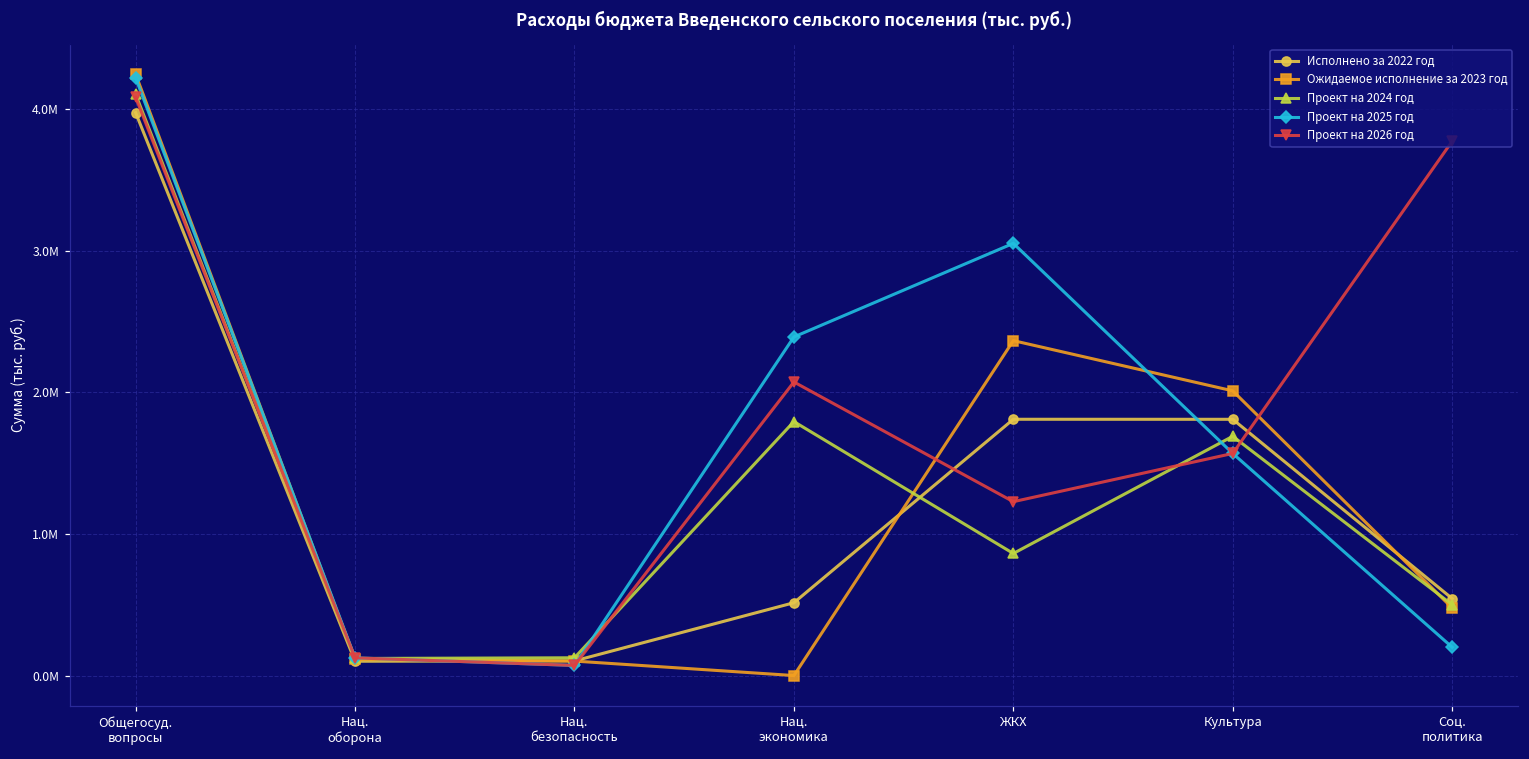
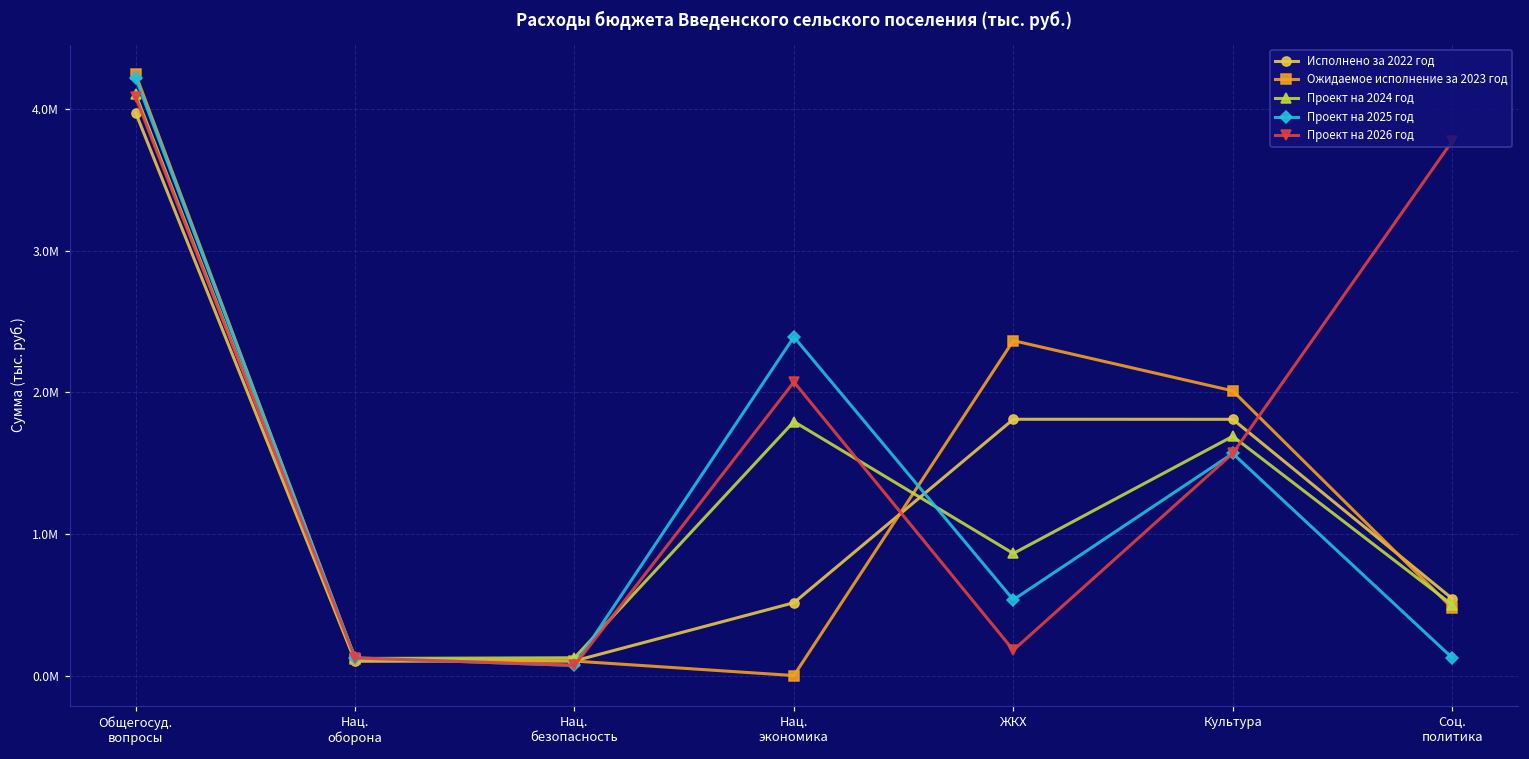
  {
    "Проект на 2025 год": {
      "Общегосуд. вопросы": "4.22М",
      "Нац. экономика": "2.39М",
-     "ЖКХ": "3.05М",
-     "Соц. политика": "0.20М"
+     "ЖКХ": "0.54М",
+     "Соц. политика": "0.13М"
    },
    "Проект на 2026 год": {
      "Общегосуд. вопросы": "4.08М",
      "Нац. экономика": "2.07М",
-     "ЖКХ": "1.23М",
+     "ЖКХ": "0.18М",
      "Соц. политика": "3.77М"
    }
  }
